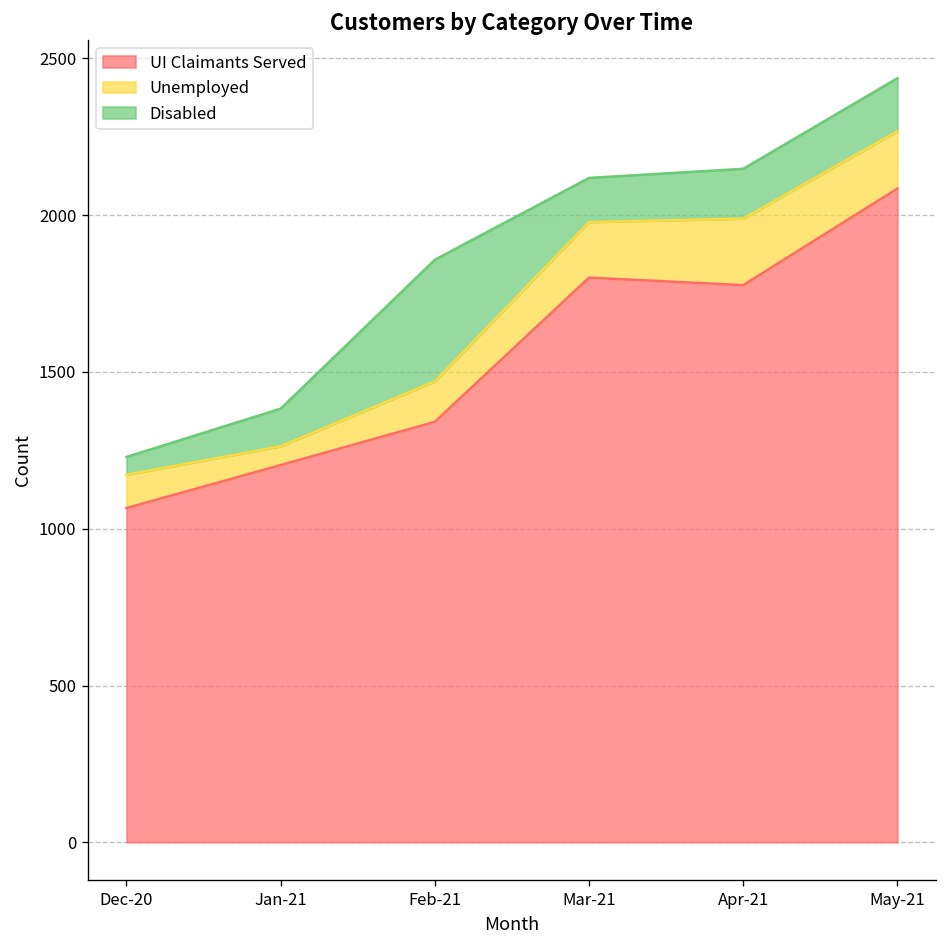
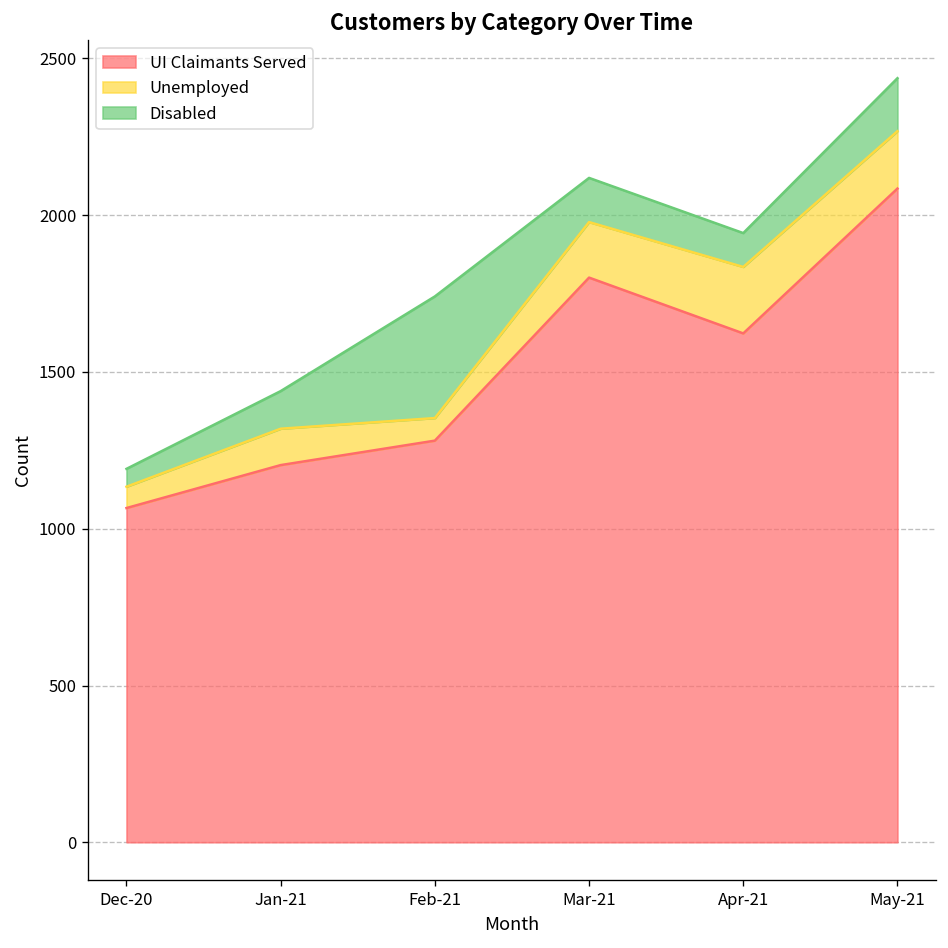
  {
    "UI Claimants Served": {
      "Dec-20": 1070,
      "Jan-21": 1200,
-     "Feb-21": 1340,
+     "Feb-21": 1280,
      "Mar-21": 1800,
-     "Apr-21": 1780,
+     "Apr-21": 1620,
      "May-21": 2090
    },
    "Unemployed": {
-     "Dec-20": 110,
-     "Jan-21": 60,
-     "Feb-21": 130,
+     "Dec-20": 70,
+     "Jan-21": 120,
+     "Feb-21": 70,
      "Mar-21": 180,
      "Apr-21": 210,
      "May-21": 180
    },
    "Disabled": {
      "Dec-20": 60,
      "Jan-21": 120,
      "Feb-21": 390,
      "Mar-21": 140,
-     "Apr-21": 160,
+     "Apr-21": 110,
      "May-21": 170
    }
  }
